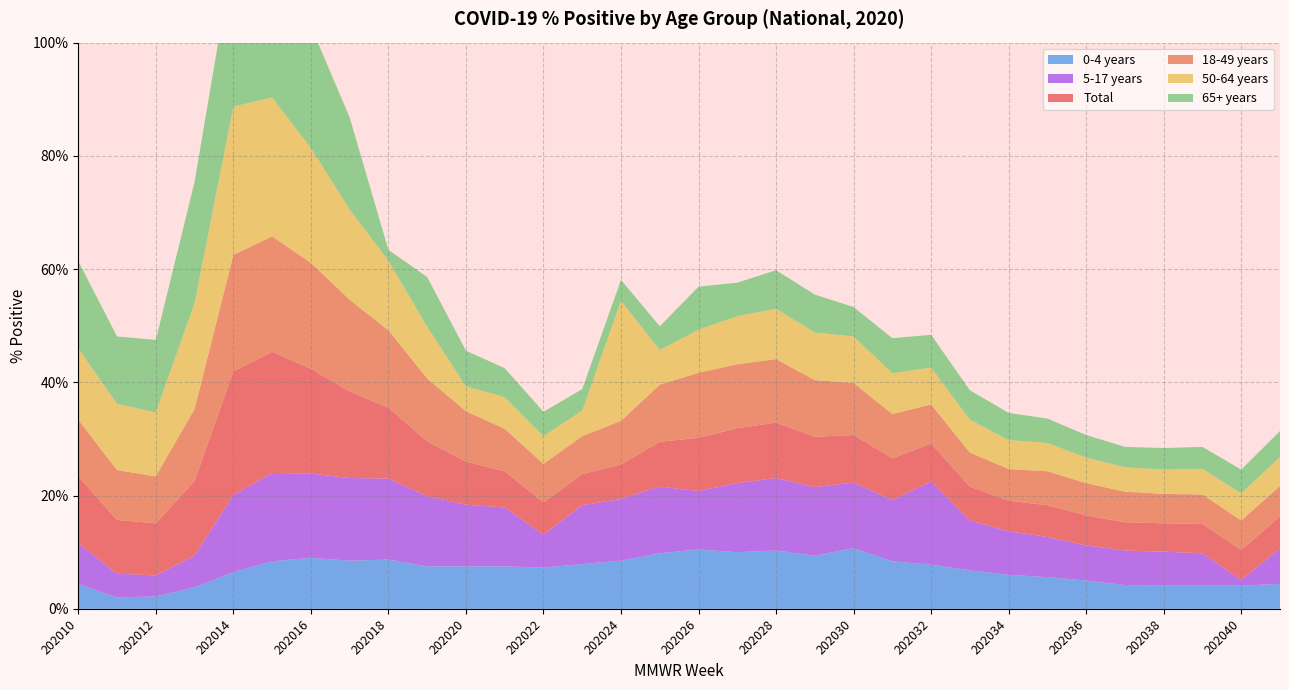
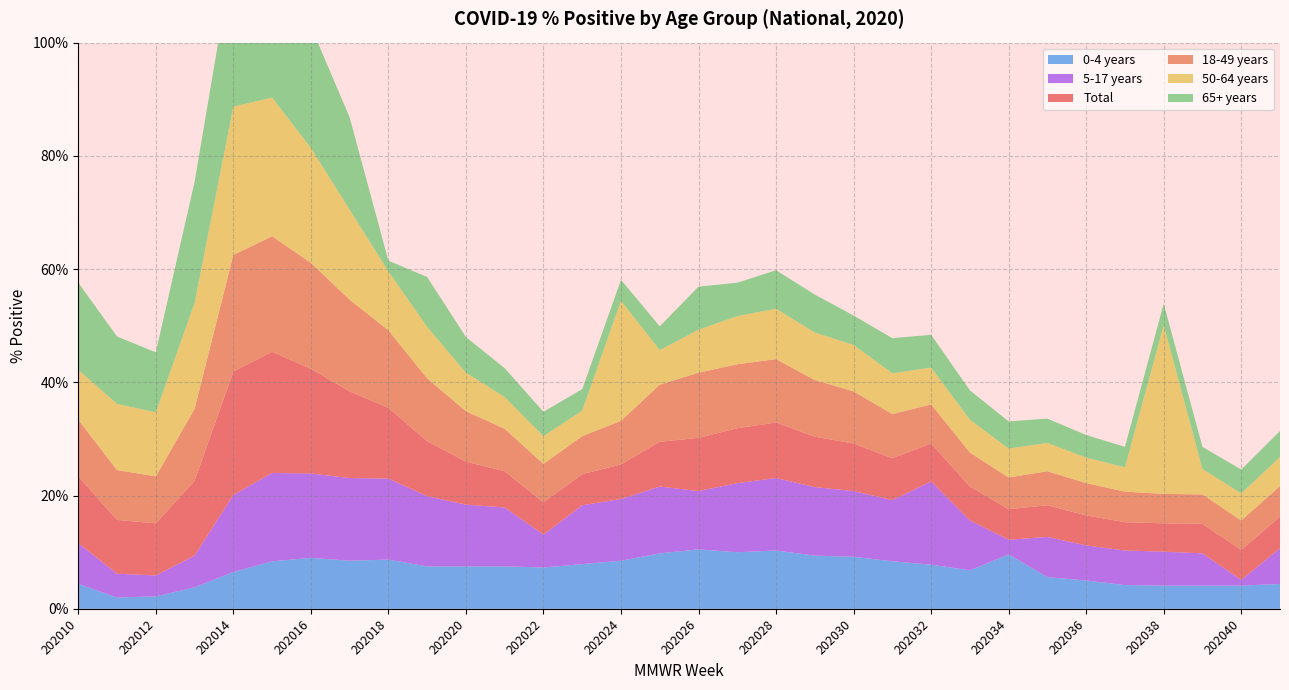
  {
    "0-4 years": {
      "202010": "4%",
      "202012": "2%",
      "202014": "7%",
      "202016": "9%",
      "202018": "9%",
      "202020": "8%",
      "202022": "7%",
      "202024": "9%",
      "202026": "11%",
      "202028": "10%",
-     "202030": "11%",
+     "202030": "9%",
      "202032": "8%",
-     "202034": "6%",
+     "202034": "10%",
      "202036": "5%",
      "202038": "4%",
      "202040": "4%"
    },
    "5-17 years": {
      "202010": "7%",
      "202012": "4%",
      "202014": "14%",
      "202016": "15%",
      "202018": "14%",
      "202020": "11%",
      "202022": "6%",
      "202024": "11%",
      "202026": "10%",
      "202028": "13%",
      "202030": "12%",
      "202032": "15%",
-     "202034": "8%",
+     "202034": "3%",
      "202036": "6%",
      "202038": "6%",
      "202040": "1%"
    },
    "50-64 years": {
-     "202010": "13%",
+     "202010": "9%",
      "202012": "11%",
      "202014": "26%",
      "202016": "20%",
-     "202018": "12%",
-     "202020": "4%",
+     "202018": "10%",
+     "202020": "7%",
      "202022": "5%",
      "202024": "21%",
      "202026": "8%",
      "202028": "9%",
      "202030": "8%",
      "202032": "7%",
      "202034": "5%",
      "202036": "5%",
-     "202038": "4%",
+     "202038": "30%",
      "202040": "5%"
    },
    "65+ years": {
      "202010": "15%",
-     "202012": "13%",
+     "202012": "11%",
      "202018": "2%",
      "202020": "6%",
      "202022": "4%",
      "202024": "4%",
      "202026": "8%",
      "202028": "7%",
      "202030": "5%",
      "202032": "6%",
      "202034": "5%",
      "202036": "4%",
      "202038": "4%",
      "202040": "4%"
    }
  }
